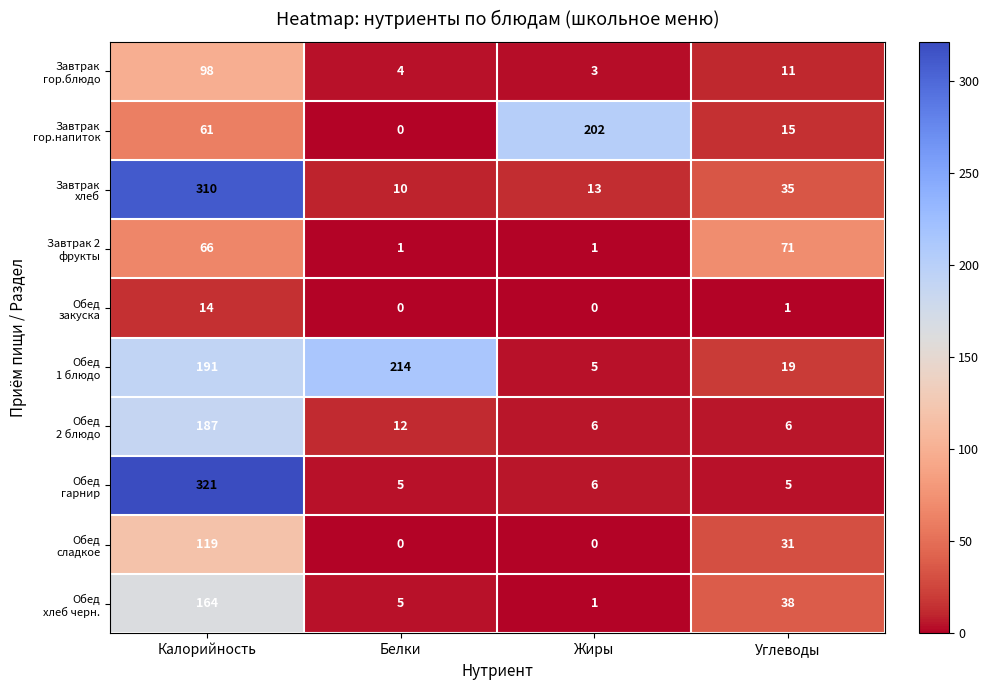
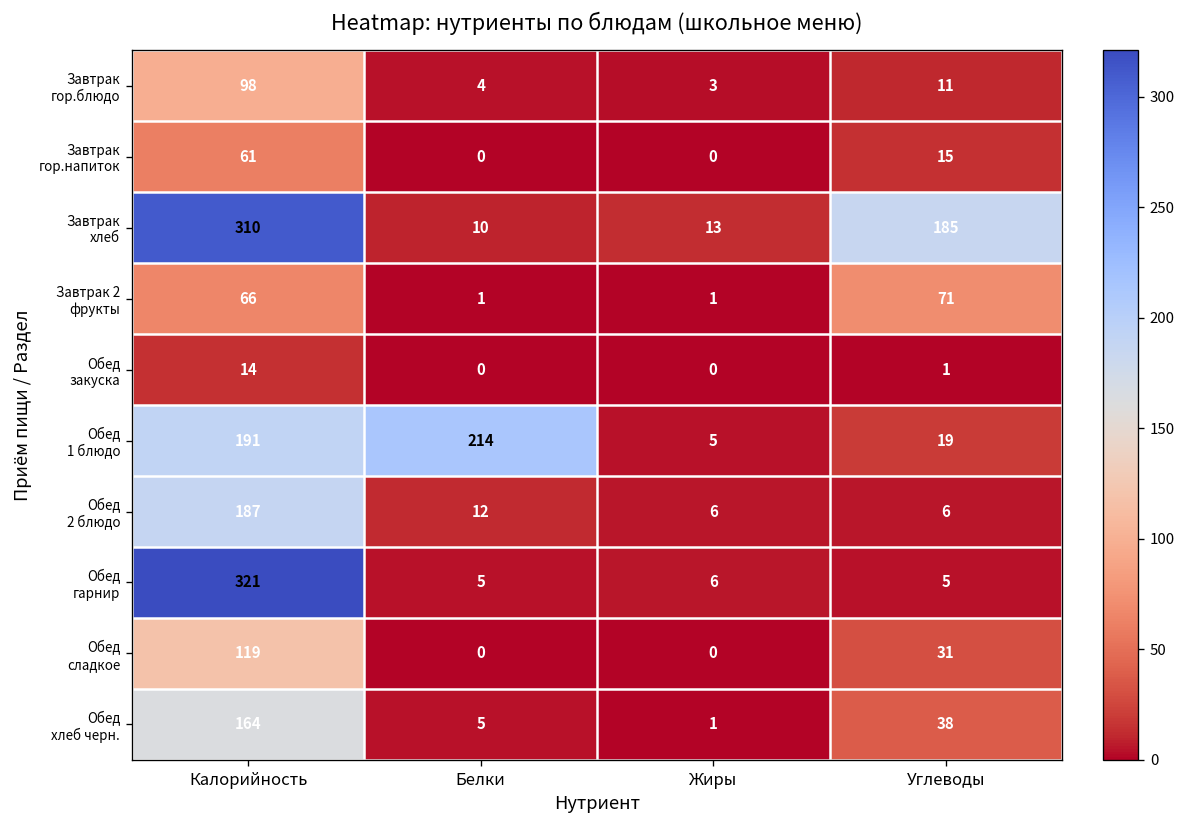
  {
    "Завтрак гор.блюдо": {
      "Калорийность": 98,
      "Белки": 4,
      "Жиры": 3,
      "Углеводы": 11
    },
    "Завтрак гор.напиток": {
      "Калорийность": 61,
      "Белки": 0,
-     "Жиры": 202,
+     "Жиры": 0,
      "Углеводы": 15
    },
    "Завтрак хлеб": {
      "Калорийность": 310,
      "Белки": 10,
      "Жиры": 13,
-     "Углеводы": 35
+     "Углеводы": 185
    },
    "Завтрак 2 фрукты": {
      "Калорийность": 66,
      "Белки": 1,
      "Жиры": 1,
      "Углеводы": 71
    },
    "Обед закуска": {
      "Калорийность": 14,
      "Белки": 0,
      "Жиры": 0,
      "Углеводы": 1
    },
    "Обед 1 блюдо": {
      "Калорийность": 191,
      "Белки": 214,
      "Жиры": 5,
      "Углеводы": 19
    },
    "Обед 2 блюдо": {
      "Калорийность": 187,
      "Белки": 12,
      "Жиры": 6,
      "Углеводы": 6
    },
    "Обед гарнир": {
      "Калорийность": 321,
      "Белки": 5,
      "Жиры": 6,
      "Углеводы": 5
    },
    "Обед сладкое": {
      "Калорийность": 119,
      "Белки": 0,
      "Жиры": 0,
      "Углеводы": 31
    },
    "Обед хлеб черн.": {
      "Белки": 5,
      "Жиры": 1,
      "Углеводы": 38
    }
  }
